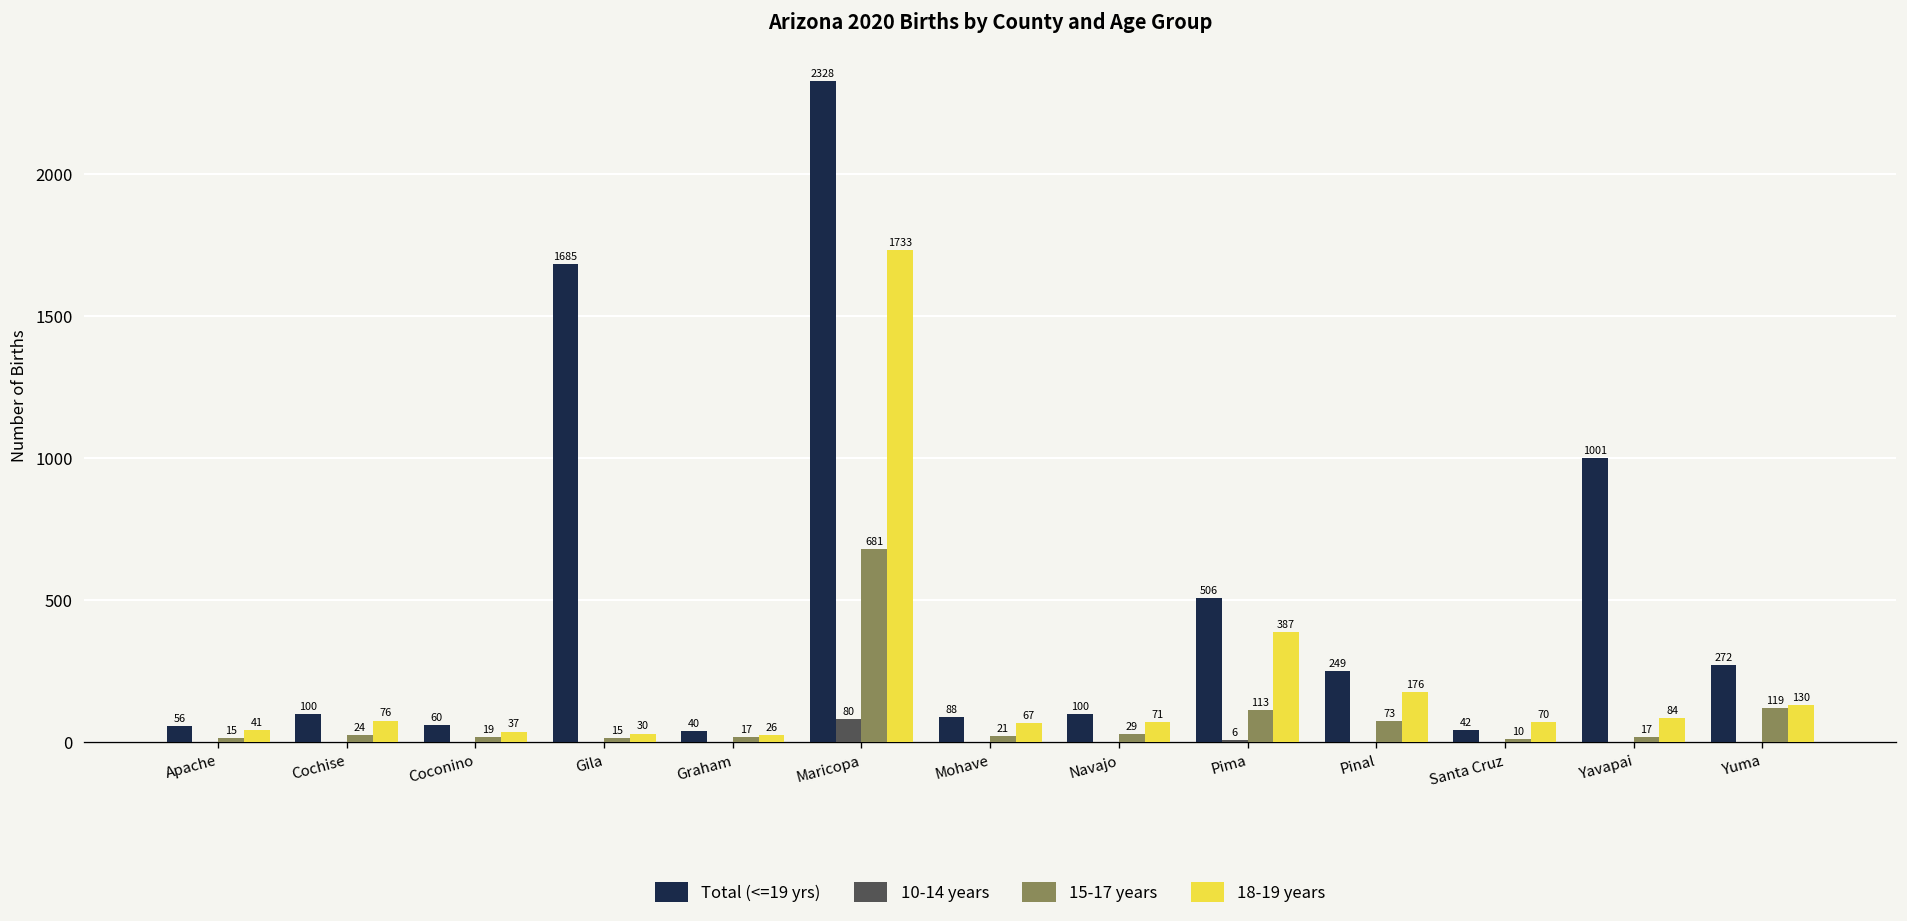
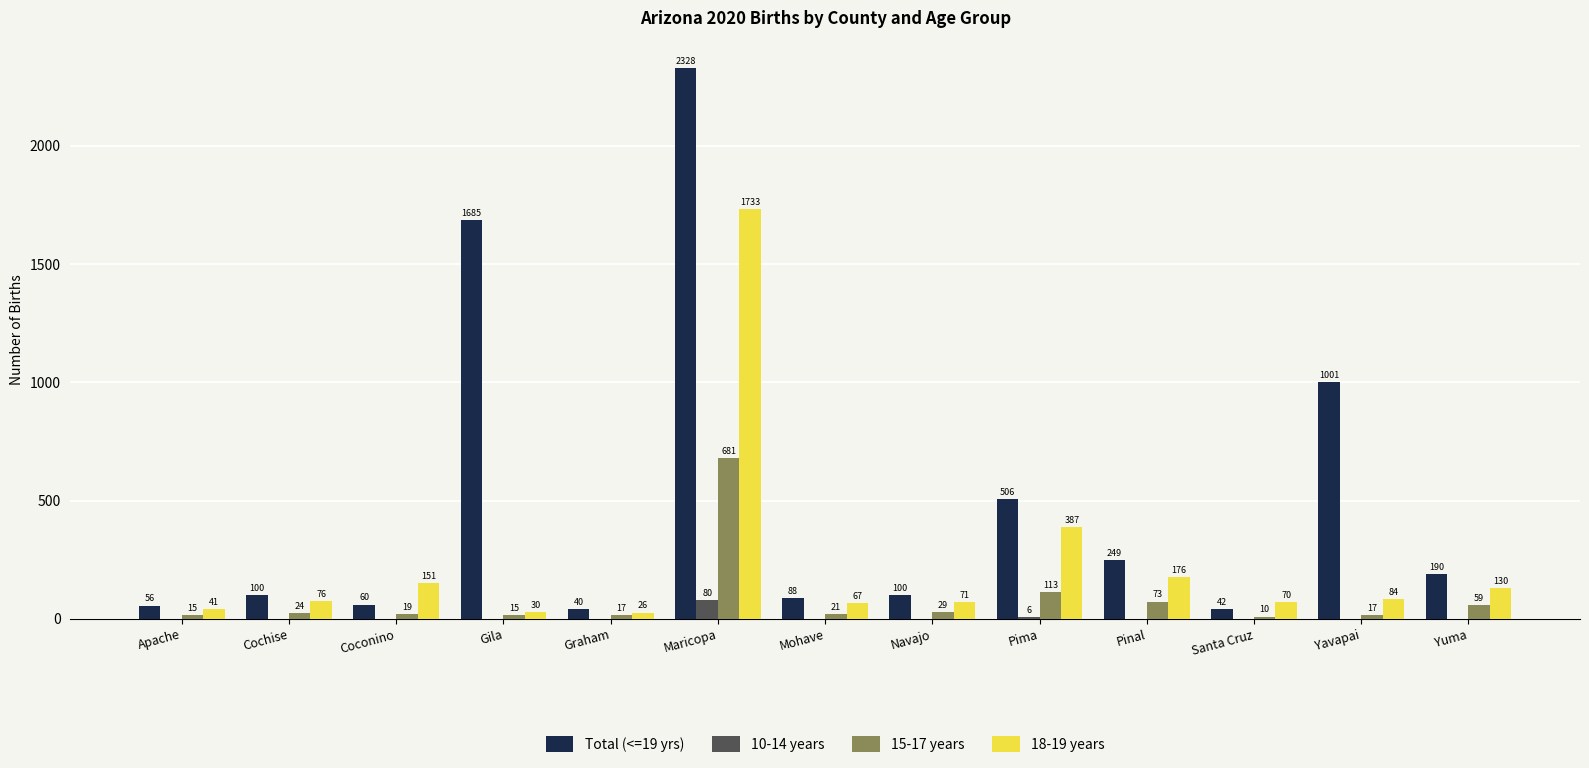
  {
    "Total (<=19 yrs)": {
      "Apache": 56,
      "Cochise": 100,
      "Coconino": 60,
      "Gila": 1685,
      "Graham": 40,
      "Maricopa": 2328,
      "Mohave": 88,
      "Navajo": 100,
      "Pima": 506,
      "Pinal": 249,
      "Santa Cruz": 42,
      "Yavapai": 1001,
-     "Yuma": 272
+     "Yuma": 190
    },
    "10-14 years": {
      "Maricopa": 80,
      "Pima": 6
    },
    "15-17 years": {
      "Apache": 15,
      "Cochise": 24,
      "Coconino": 19,
      "Gila": 15,
      "Graham": 17,
      "Maricopa": 681,
      "Mohave": 21,
      "Navajo": 29,
      "Pima": 113,
      "Pinal": 73,
      "Santa Cruz": 10,
      "Yavapai": 17,
-     "Yuma": 119
+     "Yuma": 59
    },
    "18-19 years": {
      "Apache": 41,
      "Cochise": 76,
-     "Coconino": 37,
+     "Coconino": 151,
      "Gila": 30,
      "Graham": 26,
      "Maricopa": 1733,
      "Mohave": 67,
      "Navajo": 71,
      "Pima": 387,
      "Pinal": 176,
      "Santa Cruz": 70,
      "Yavapai": 84,
      "Yuma": 130
    }
  }
